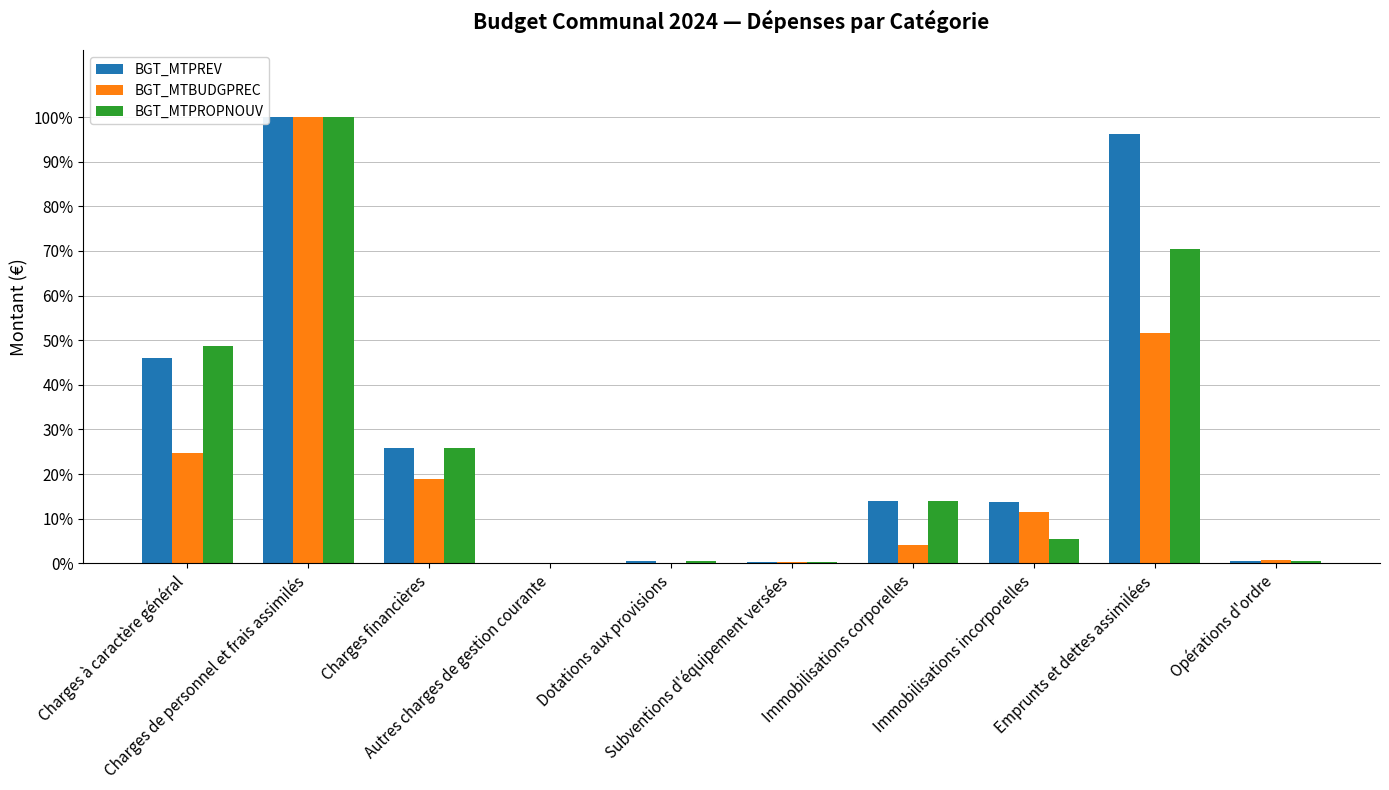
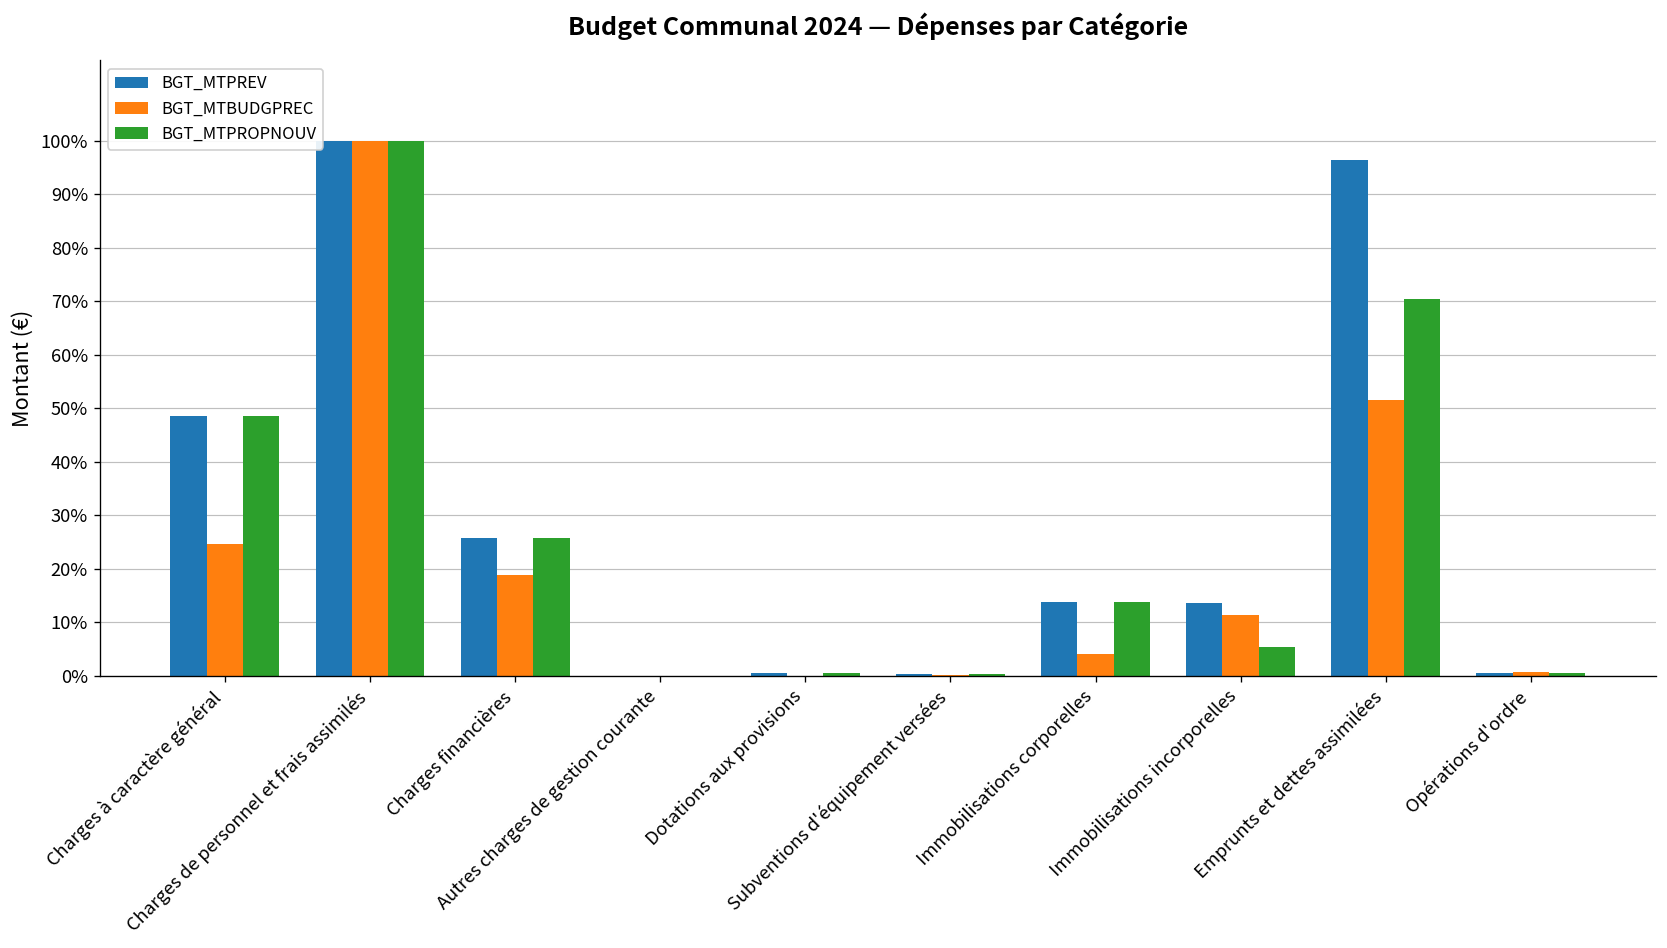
  {
    "BGT_MTPREV": {
-     "Charges à caractère général": "46%",
+     "Charges à caractère général": "49%",
      "Charges de personnel et frais assimilés": "100%",
      "Charges financières": "26%",
      "Dotations aux provisions": "1%",
      "Immobilisations corporelles": "14%",
      "Immobilisations incorporelles": "14%",
      "Emprunts et dettes assimilées": "96%"
    },
    "BGT_MTBUDGPREC": {
      "Charges à caractère général": "25%",
      "Charges de personnel et frais assimilés": "100%",
      "Charges financières": "19%",
      "Dotations aux provisions": "0%",
      "Immobilisations corporelles": "4%",
      "Immobilisations incorporelles": "11%",
      "Emprunts et dettes assimilées": "52%",
      "Opérations d'ordre": "1%"
    },
    "BGT_MTPROPNOUV": {
      "Charges à caractère général": "49%",
      "Charges de personnel et frais assimilés": "100%",
      "Charges financières": "26%",
      "Dotations aux provisions": "1%",
      "Immobilisations corporelles": "14%",
      "Immobilisations incorporelles": "5%",
      "Emprunts et dettes assimilées": "70%"
    }
  }
